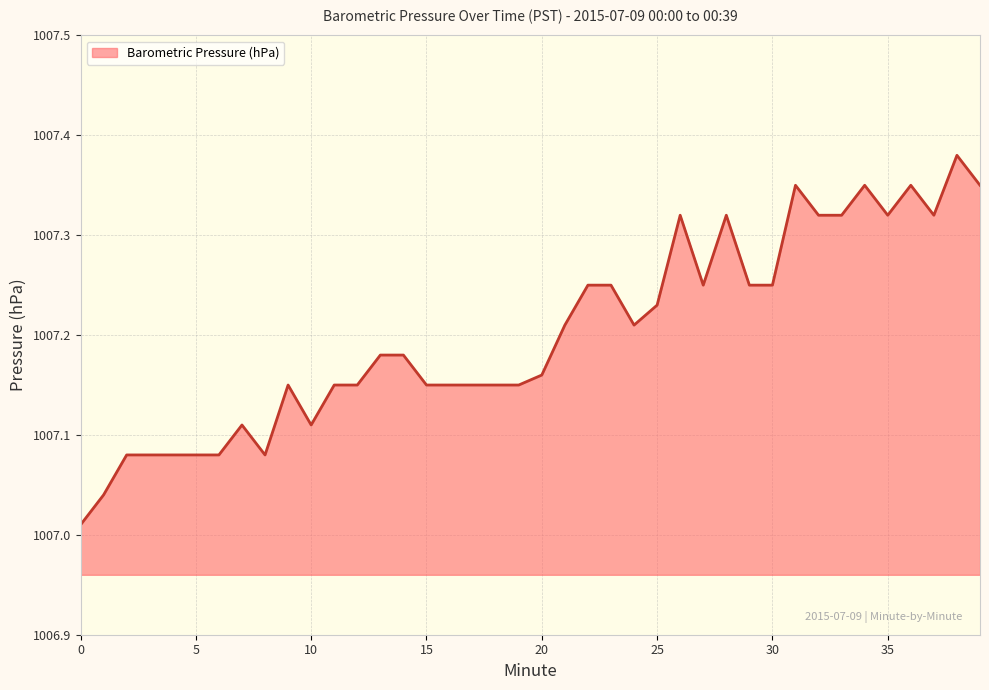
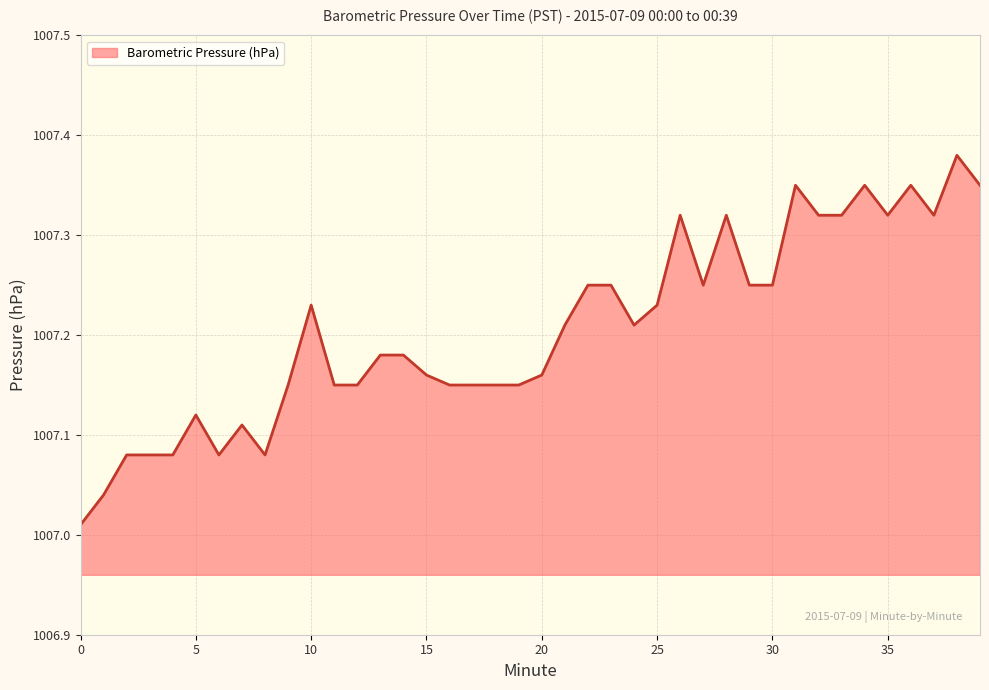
  {
    "0": 1007.01,
-   "5": 1007.08,
-   "10": 1007.11,
-   "15": 1007.15,
+   "5": 1007.12,
+   "10": 1007.23,
+   "15": 1007.16,
    "20": 1007.16,
    "25": 1007.23,
    "30": 1007.25,
    "35": 1007.32
  }
